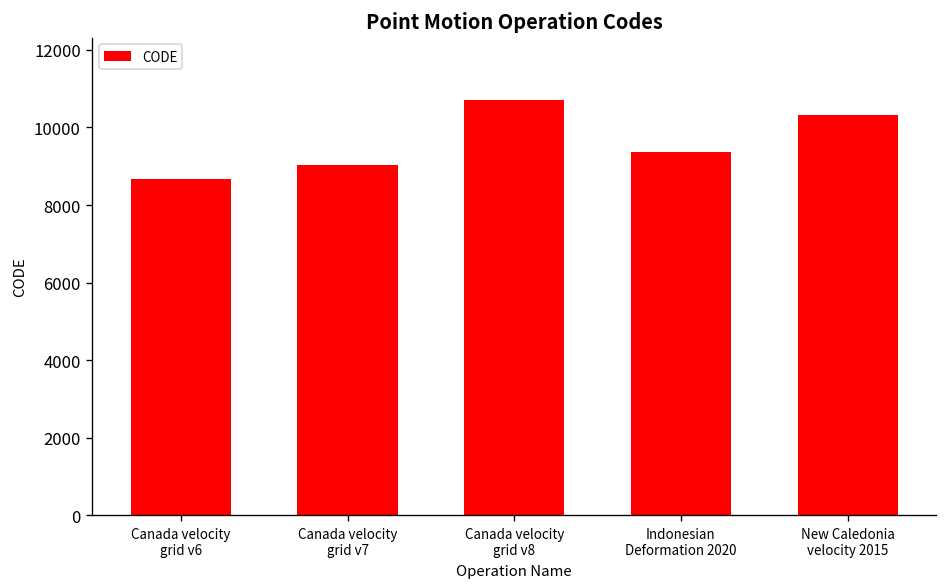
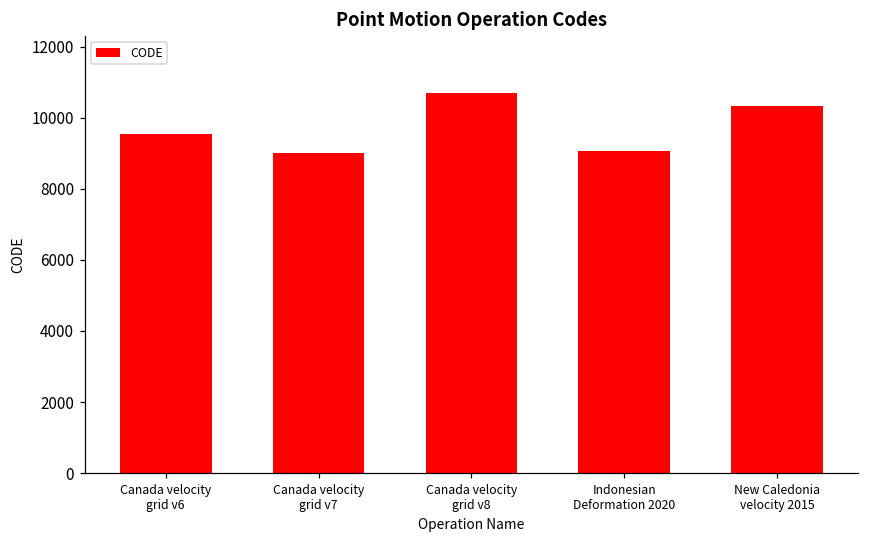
  {
-   "Canada velocity grid v6": 8700,
+   "Canada velocity grid v6": 9500,
    "Canada velocity grid v7": 9000,
    "Canada velocity grid v8": 10700,
-   "Indonesian Deformation 2020": 9400,
+   "Indonesian Deformation 2020": 9100,
    "New Caledonia velocity 2015": 10300
  }
